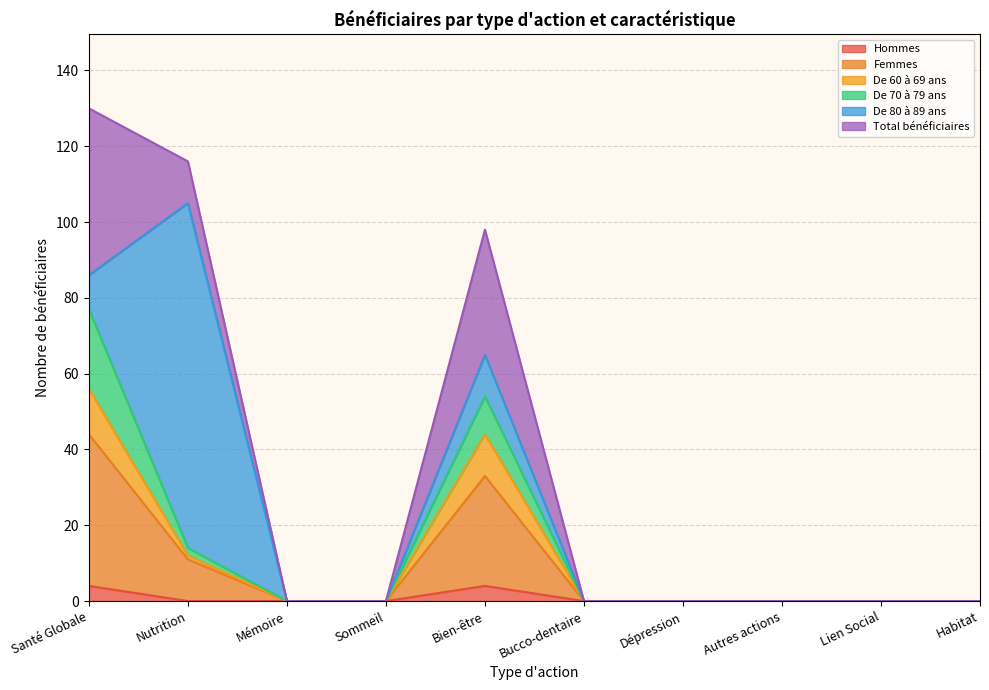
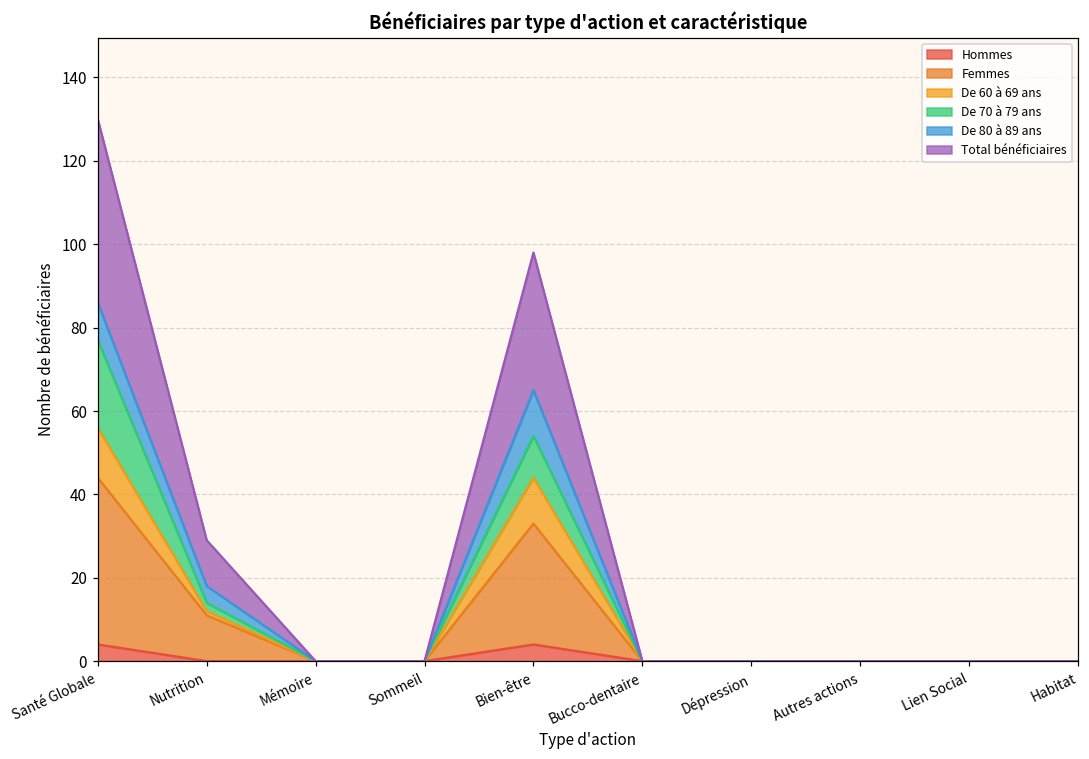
  {
    "De 70 à 79 ans": {
      "Santé Globale": 21,
      "Nutrition": 2,
      "Bien-être": 10
    },
    "De 80 à 89 ans": {
      "Santé Globale": 9,
-     "Nutrition": 91,
+     "Nutrition": 4,
      "Bien-être": 11
    },
    "Total bénéficiaires": {
      "Santé Globale": 44,
      "Nutrition": 11,
      "Bien-être": 33
    }
  }
